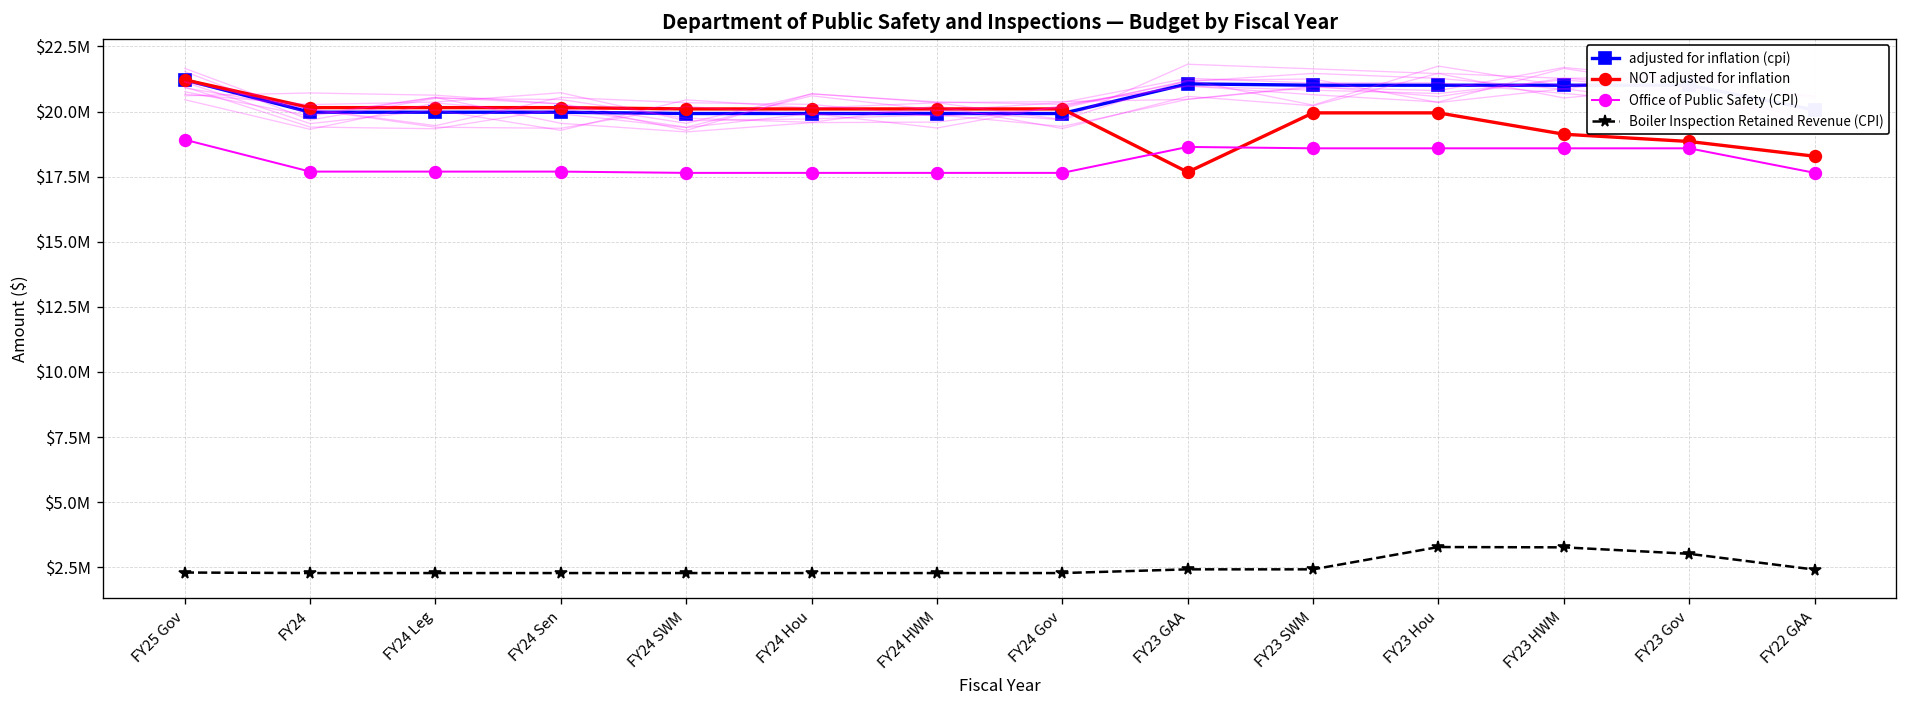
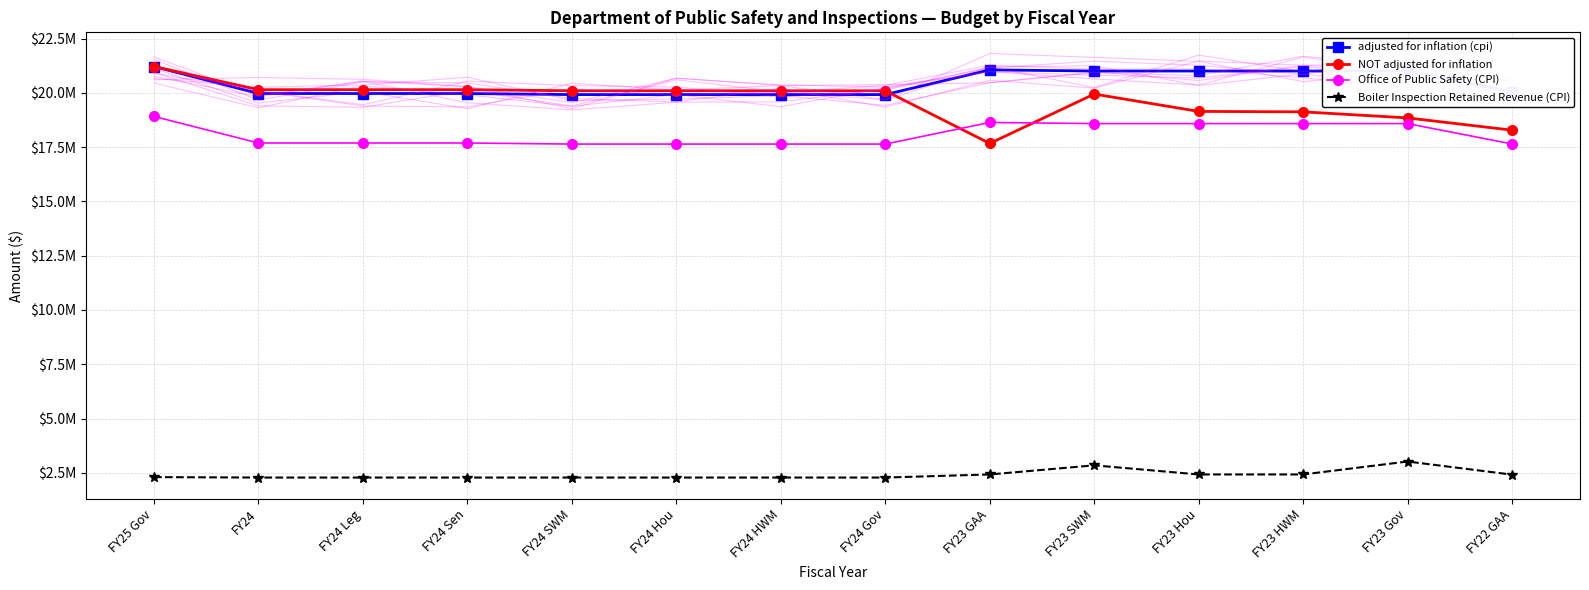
  {
    "adjusted for inflation (cpi)": {
      "FY24 SWM": "$19900000",
      "FY24 Gov": "$19900000"
    },
    "NOT adjusted for inflation": {
      "FY23 GAA": "$17700000",
      "FY23 SWM": "$19900000",
-     "FY23 Hou": "$19900000",
+     "FY23 Hou": "$19100000",
      "FY23 HWM": "$19100000",
      "FY23 Gov": "$18900000",
      "FY22 GAA": "$18300000"
    },
    "Boiler Inspection Retained Revenue (CPI)": {
      "FY25 Gov": "$2300000",
      "FY24": "$2300000",
      "FY24 Leg": "$2300000",
      "FY24 Sen": "$2300000",
      "FY24 SWM": "$2300000",
      "FY24 Hou": "$2300000",
      "FY24 HWM": "$2300000",
      "FY24 Gov": "$2300000",
      "FY23 GAA": "$2400000",
-     "FY23 SWM": "$2400000",
-     "FY23 Hou": "$3300000",
-     "FY23 HWM": "$3300000",
+     "FY23 SWM": "$2800000",
+     "FY23 Hou": "$2400000",
+     "FY23 HWM": "$2400000",
      "FY23 Gov": "$3000000",
      "FY22 GAA": "$2400000"
    }
  }
